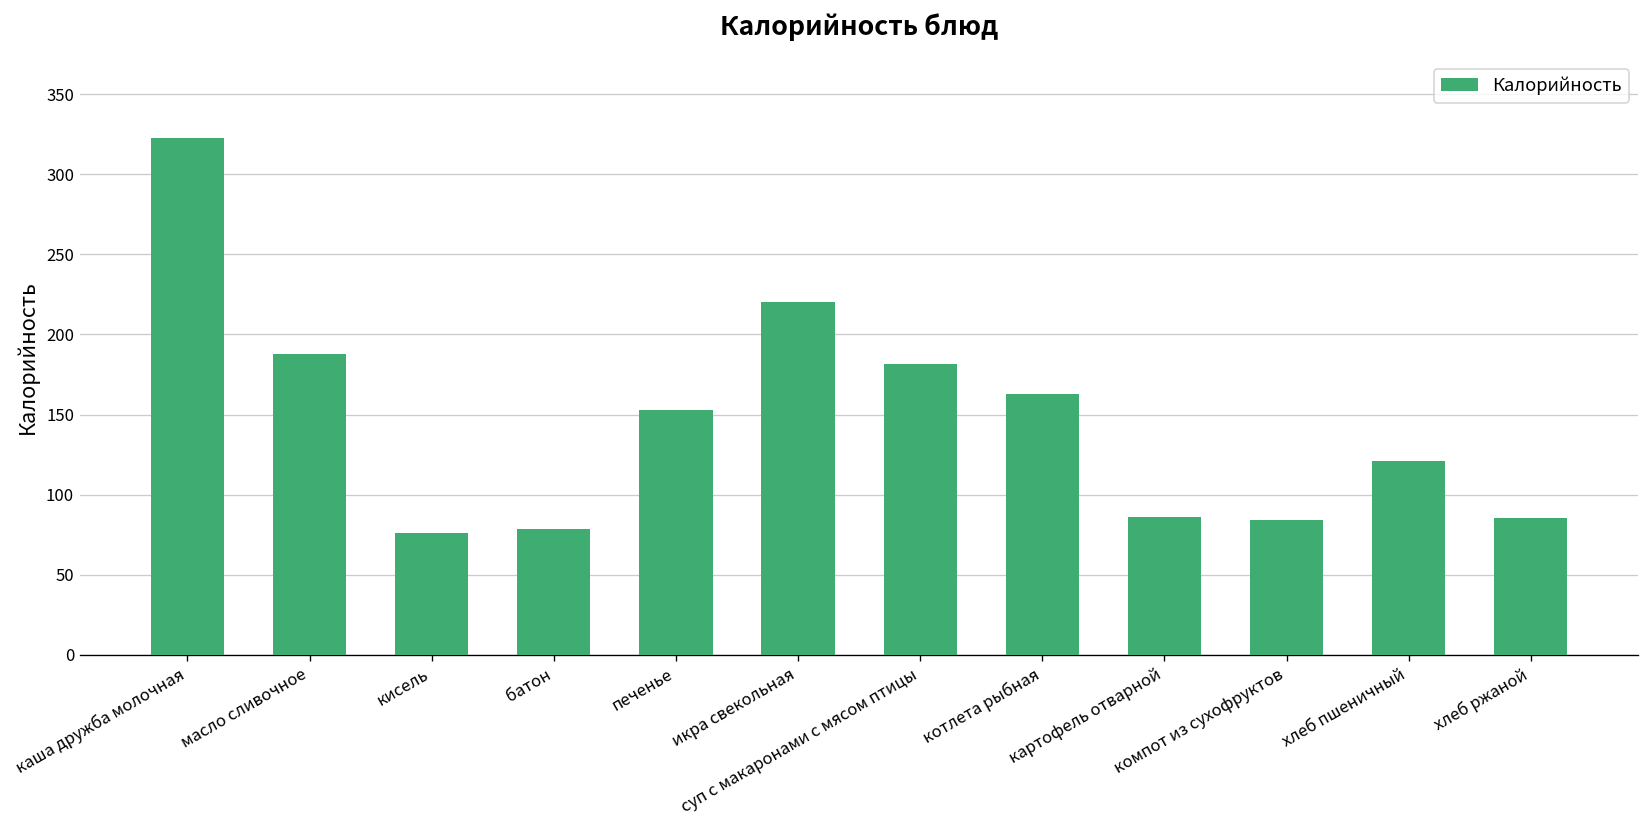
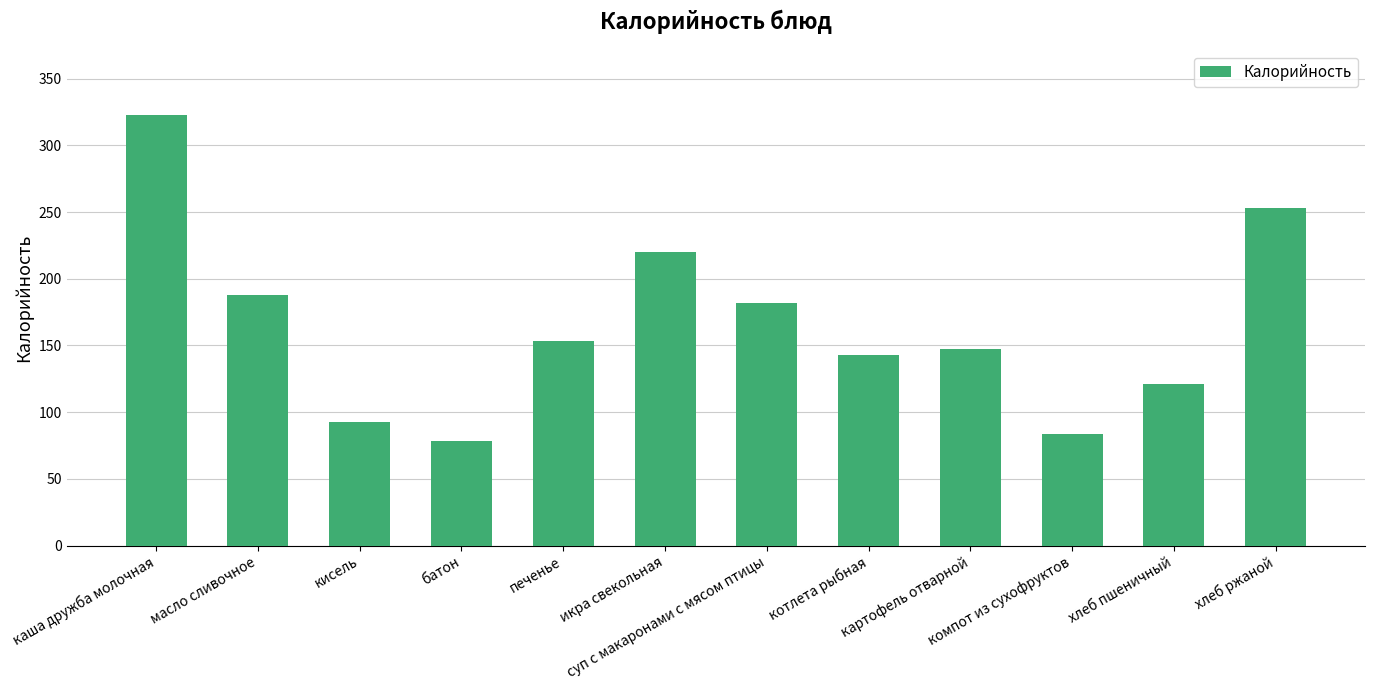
  {
    "каша дружба молочная": 323,
    "масло сливочное": 188,
-   "кисель": 76,
+   "кисель": 92,
    "батон": 79,
    "печенье": 153,
    "икра свекольная": 220,
    "суп с макаронами с мясом птицы": 182,
-   "котлета рыбная": 163,
-   "картофель отварной": 86,
+   "котлета рыбная": 143,
+   "картофель отварной": 147,
    "компот из сухофруктов": 84,
    "хлеб пшеничный": 121,
-   "хлеб ржаной": 86
+   "хлеб ржаной": 253
  }
